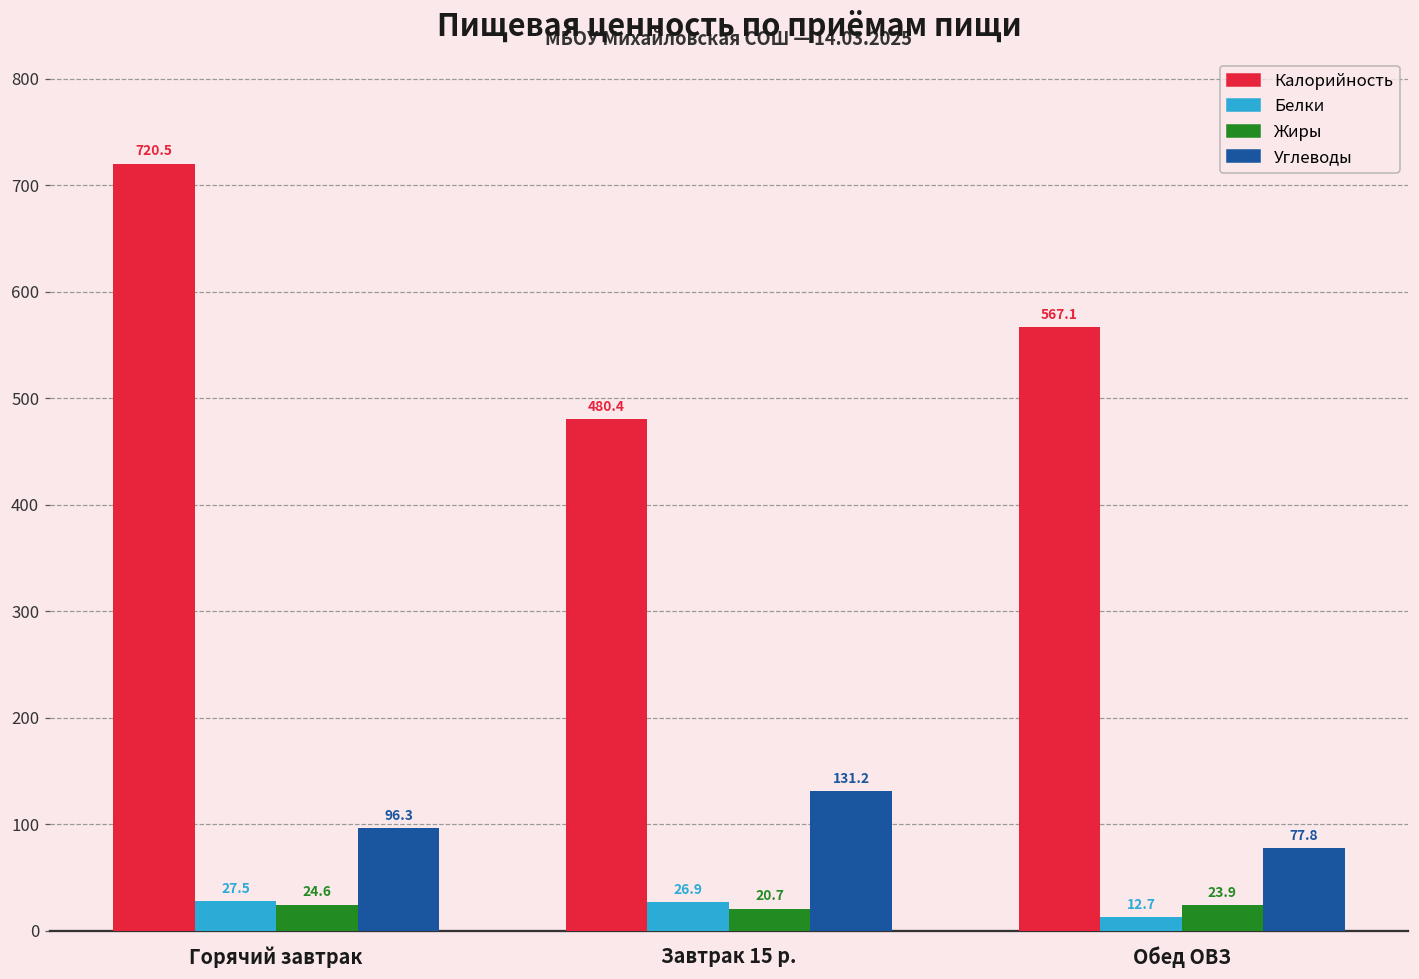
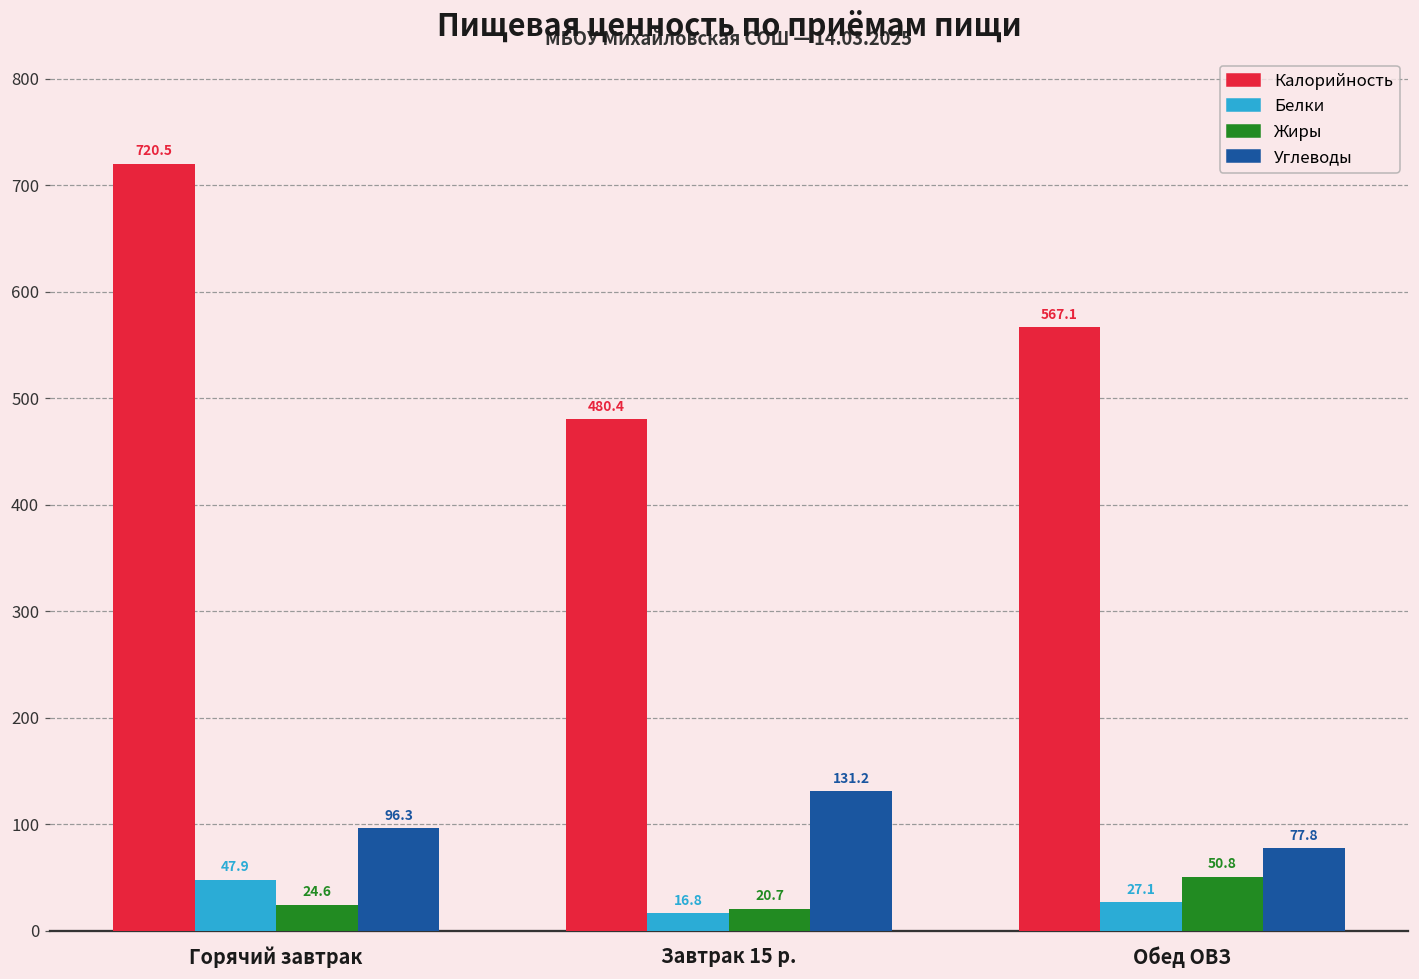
  {
    "Калорийность": {
      "Горячий завтрак": 720.5,
      "Завтрак 15 р.": 480.4,
      "Обед ОВЗ": 567.1
    },
    "Белки": {
-     "Горячий завтрак": 27.5,
-     "Завтрак 15 р.": 26.9,
-     "Обед ОВЗ": 12.7
+     "Горячий завтрак": 47.9,
+     "Завтрак 15 р.": 16.8,
+     "Обед ОВЗ": 27.1
    },
    "Жиры": {
      "Горячий завтрак": 24.6,
      "Завтрак 15 р.": 20.7,
-     "Обед ОВЗ": 23.9
+     "Обед ОВЗ": 50.8
    },
    "Углеводы": {
      "Горячий завтрак": 96.3,
      "Завтрак 15 р.": 131.2,
      "Обед ОВЗ": 77.8
    }
  }
